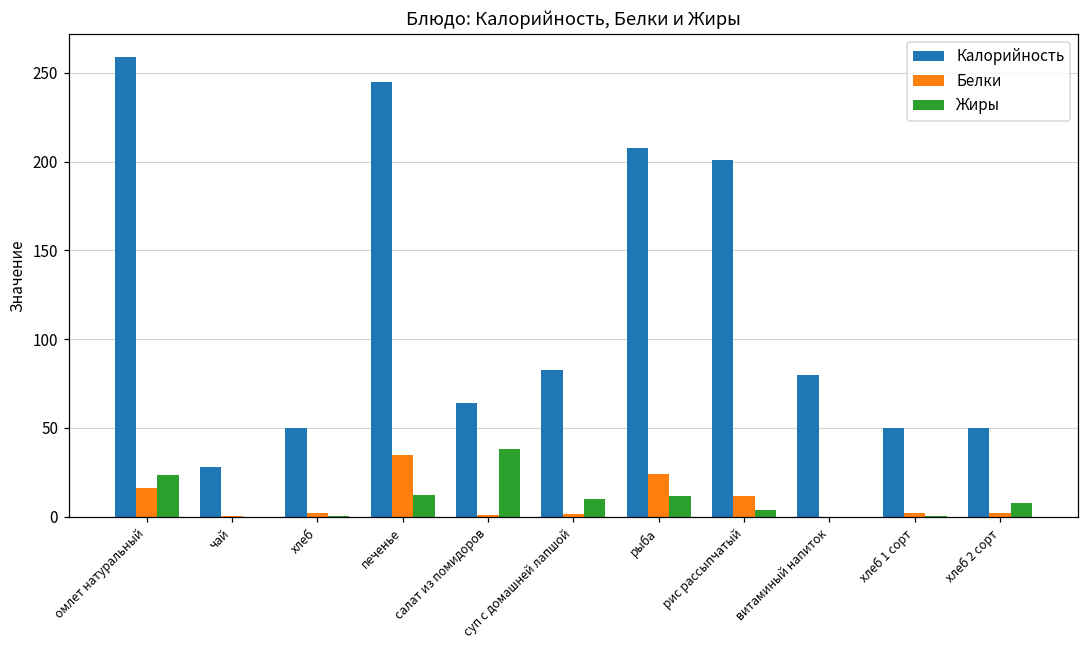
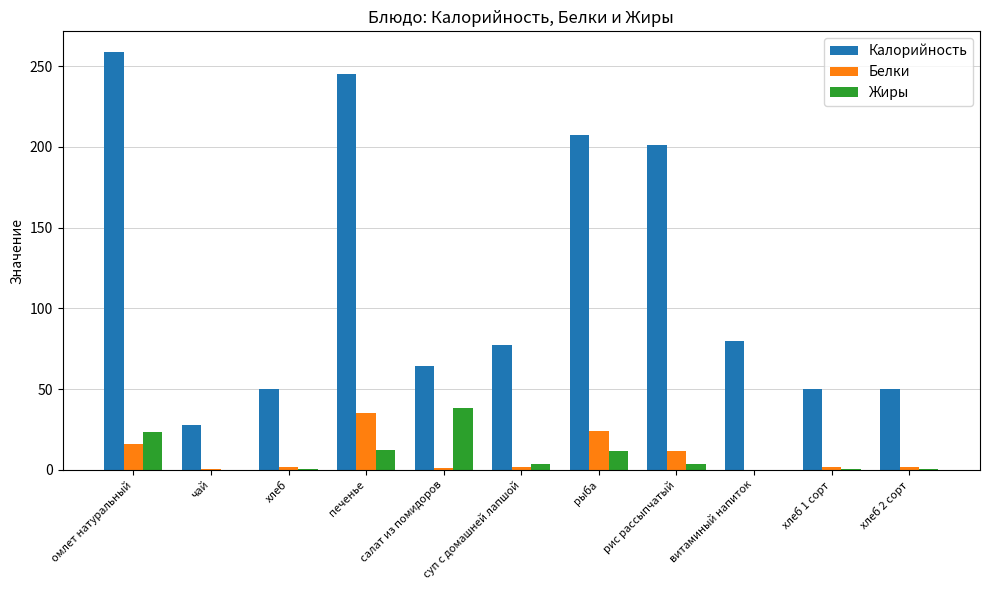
  {
    "Калорийность": {
      "омлет натуральный": 259,
      "чай": 28,
      "хлеб": 50,
      "печенье": 245,
      "салат из помидоров": 64,
-     "суп с домашней лапшой": 83,
+     "суп с домашней лапшой": 77,
      "рыба": 207,
      "рис рассыпчатый": 201,
      "витаминый напиток": 80,
      "хлеб 1 сорт": 50,
      "хлеб 2 сорт": 50
    },
    "Белки": {
      "омлет натуральный": 16,
      "хлеб": 2,
      "печенье": 35,
      "суп с домашней лапшой": 2,
      "рыба": 24,
      "рис рассыпчатый": 12,
      "витаминый напиток": 0,
      "хлеб 1 сорт": 2,
      "хлеб 2 сорт": 2
    },
    "Жиры": {
      "омлет натуральный": 23,
      "чай": 0,
      "печенье": 12,
      "салат из помидоров": 38,
-     "суп с домашней лапшой": 10,
+     "суп с домашней лапшой": 3,
      "рыба": 12,
      "рис рассыпчатый": 4,
      "витаминый напиток": 0,
-     "хлеб 2 сорт": 8
+     "хлеб 2 сорт": 0
    }
  }
